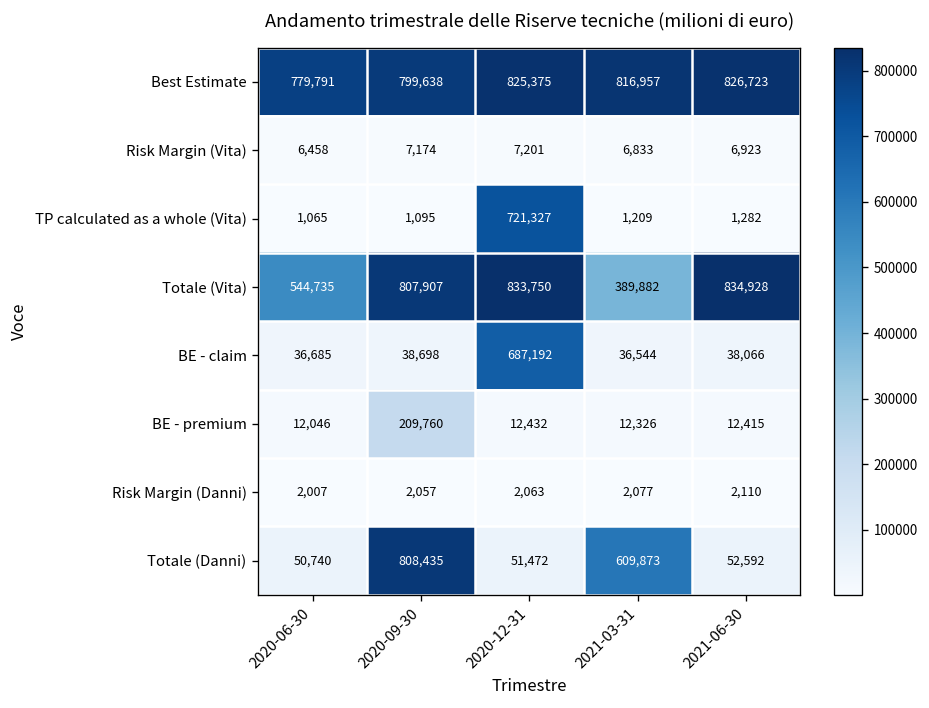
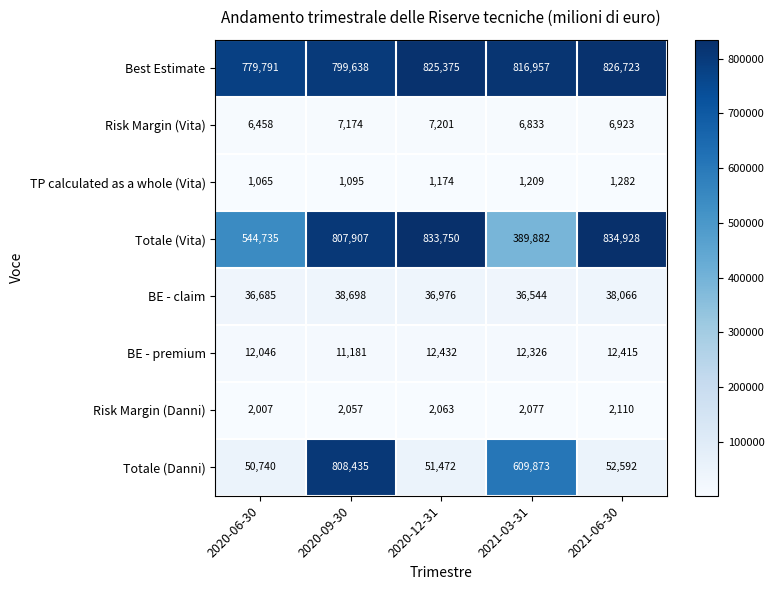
  {
    "Best Estimate": {
      "2020-06-30": "779,791",
      "2020-09-30": "799,638",
      "2020-12-31": "825,375",
      "2021-03-31": "816,957",
      "2021-06-30": "826,723"
    },
    "Risk Margin (Vita)": {
      "2020-06-30": "6,458",
      "2020-09-30": "7,174",
      "2020-12-31": "7,201",
      "2021-03-31": "6,833",
      "2021-06-30": "6,923"
    },
    "TP calculated as a whole (Vita)": {
      "2020-06-30": "1,065",
      "2020-09-30": "1,095",
-     "2020-12-31": "721,327",
+     "2020-12-31": "1,174",
      "2021-03-31": "1,209",
      "2021-06-30": "1,282"
    },
    "Totale (Vita)": {
      "2020-06-30": "544,735",
      "2020-09-30": "807,907",
      "2020-12-31": "833,750",
      "2021-03-31": "389,882",
      "2021-06-30": "834,928"
    },
    "BE - claim": {
      "2020-06-30": "36,685",
      "2020-09-30": "38,698",
-     "2020-12-31": "687,192",
+     "2020-12-31": "36,976",
      "2021-03-31": "36,544",
      "2021-06-30": "38,066"
    },
    "BE - premium": {
      "2020-06-30": "12,046",
-     "2020-09-30": "209,760",
+     "2020-09-30": "11,181",
      "2020-12-31": "12,432",
      "2021-03-31": "12,326",
      "2021-06-30": "12,415"
    },
    "Risk Margin (Danni)": {
      "2020-06-30": "2,007",
      "2020-09-30": "2,057",
      "2020-12-31": "2,063",
      "2021-03-31": "2,077",
      "2021-06-30": "2,110"
    },
    "Totale (Danni)": {
      "2020-06-30": "50,740",
      "2020-09-30": "808,435",
      "2020-12-31": "51,472",
      "2021-03-31": "609,873",
      "2021-06-30": "52,592"
    }
  }
